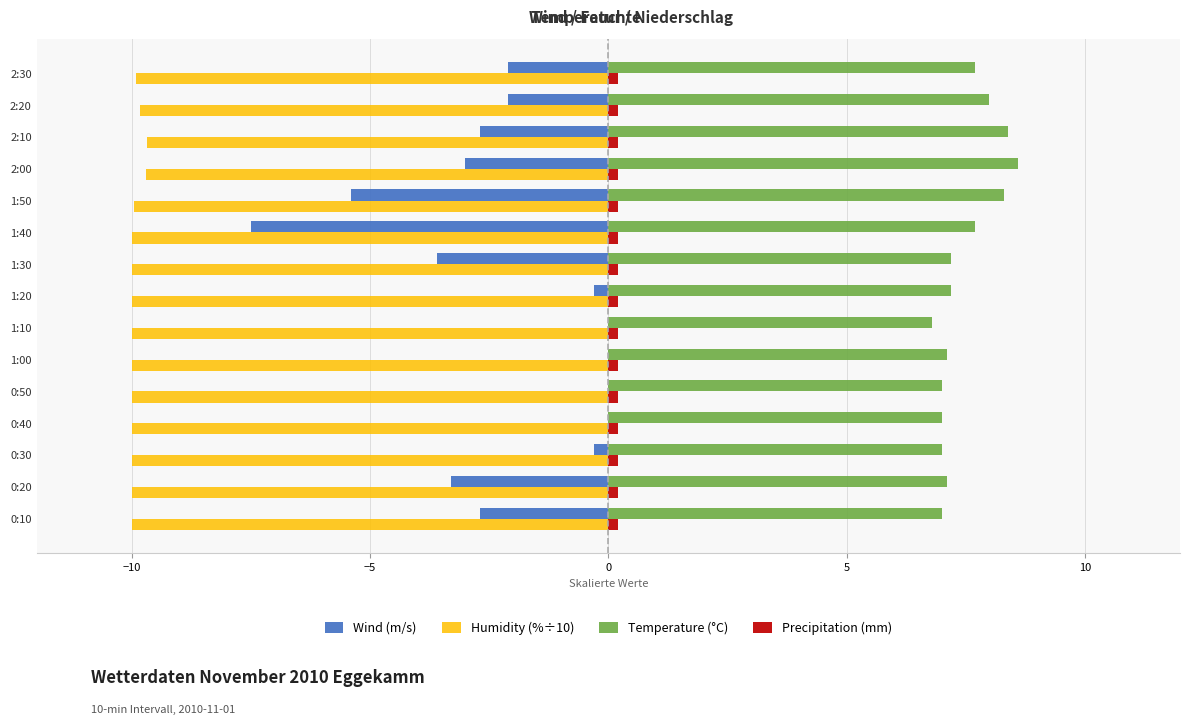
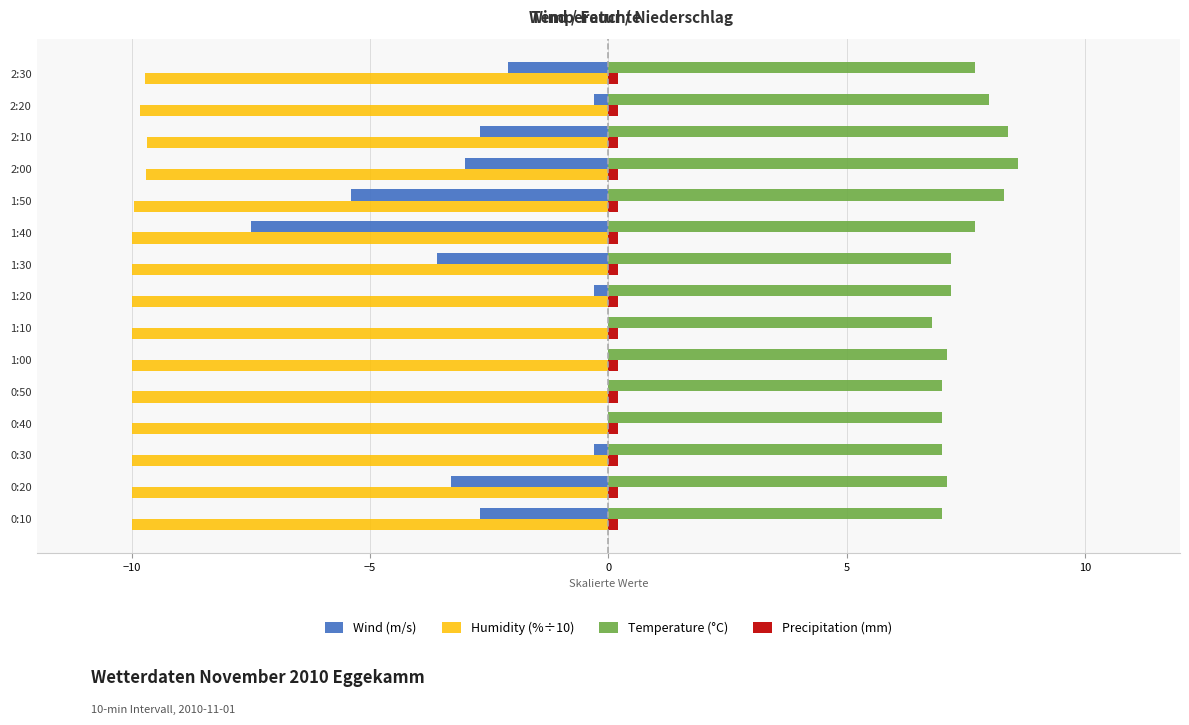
  {
    "Wind (m/s)": {
      "2:30": -2.1,
-     "2:20": -2.1,
+     "2:20": -0.3,
      "2:10": -2.7,
      "2:00": -3.0,
      "1:50": -5.4,
      "1:40": -7.5,
      "1:30": -3.6,
      "1:20": -0.3,
      "1:10": 0.0,
      "1:00": 0.0,
      "0:50": 0.0,
      "0:40": 0.0,
      "0:30": -0.3,
      "0:20": -3.3,
      "0:10": -2.7
    },
    "Humidity (%÷10)": {
-     "2:30": -9.9,
+     "2:30": -9.7,
      "2:20": -9.8,
      "2:10": -9.7,
      "2:00": -9.7,
      "1:50": -10.0,
      "1:40": -10.0,
      "1:30": -10.0,
      "1:20": -10.0,
      "1:10": -10.0,
      "1:00": -10.0,
      "0:50": -10.0,
      "0:40": -10.0,
      "0:30": -10.0,
      "0:20": -10.0,
      "0:10": -10.0
    },
    "Temperature (°C)": {
      "2:30": 7.7,
      "2:20": 8.0,
      "2:10": 8.4,
      "2:00": 8.6,
      "1:50": 8.3,
      "1:40": 7.7,
      "1:30": 7.2,
      "1:20": 7.2,
      "1:10": 6.8,
      "1:00": 7.1,
      "0:50": 7.0,
      "0:40": 7.0,
      "0:30": 7.0,
      "0:20": 7.1,
      "0:10": 7.0
    },
    "Precipitation (mm)": {
      "2:30": 0.2,
      "2:20": 0.2,
      "2:10": 0.2,
      "2:00": 0.2,
      "1:50": 0.2,
      "1:40": 0.2,
      "1:30": 0.2,
      "1:20": 0.2,
      "1:10": 0.2,
      "1:00": 0.2,
      "0:50": 0.2,
      "0:40": 0.2,
      "0:30": 0.2,
      "0:20": 0.2,
      "0:10": 0.2
    }
  }
